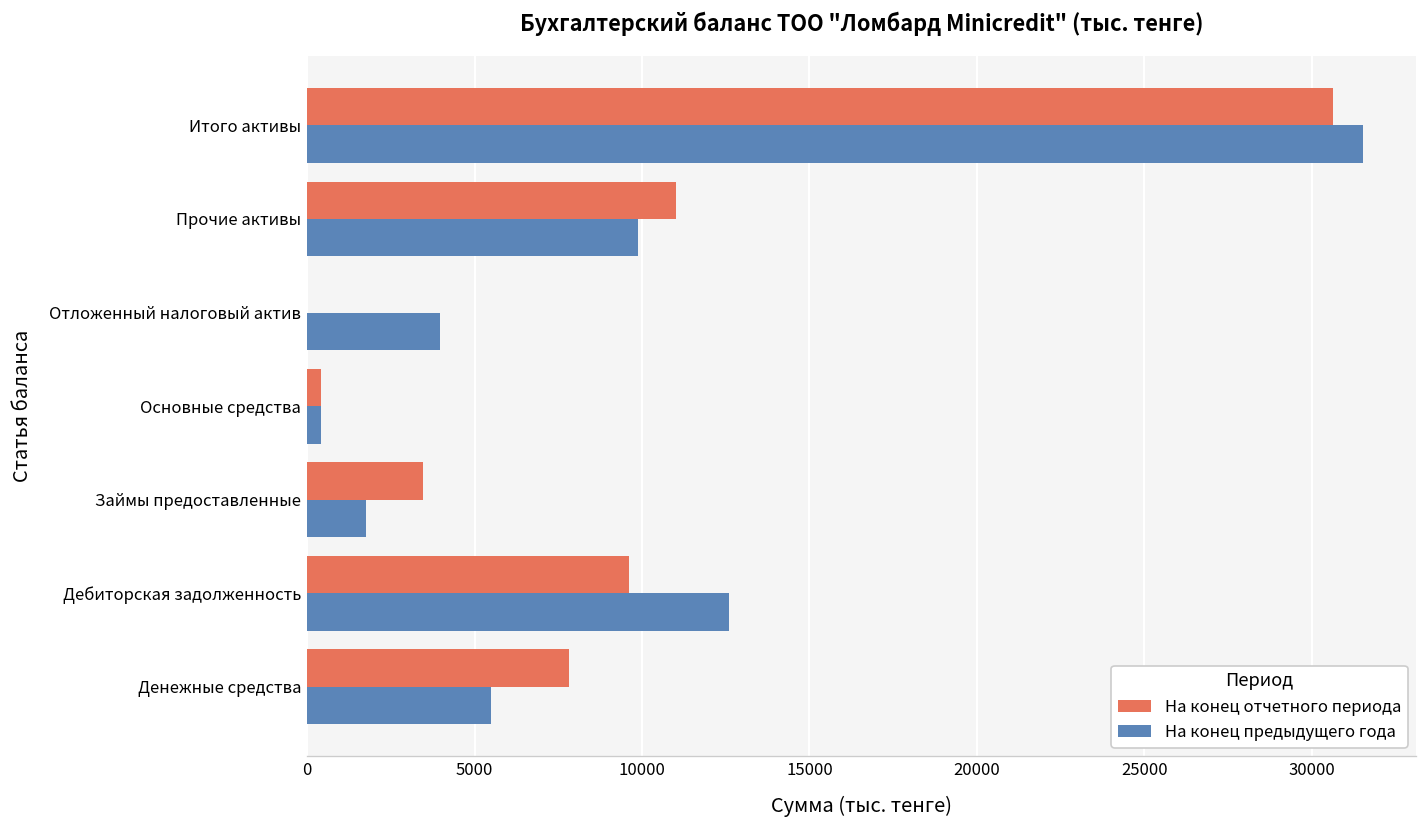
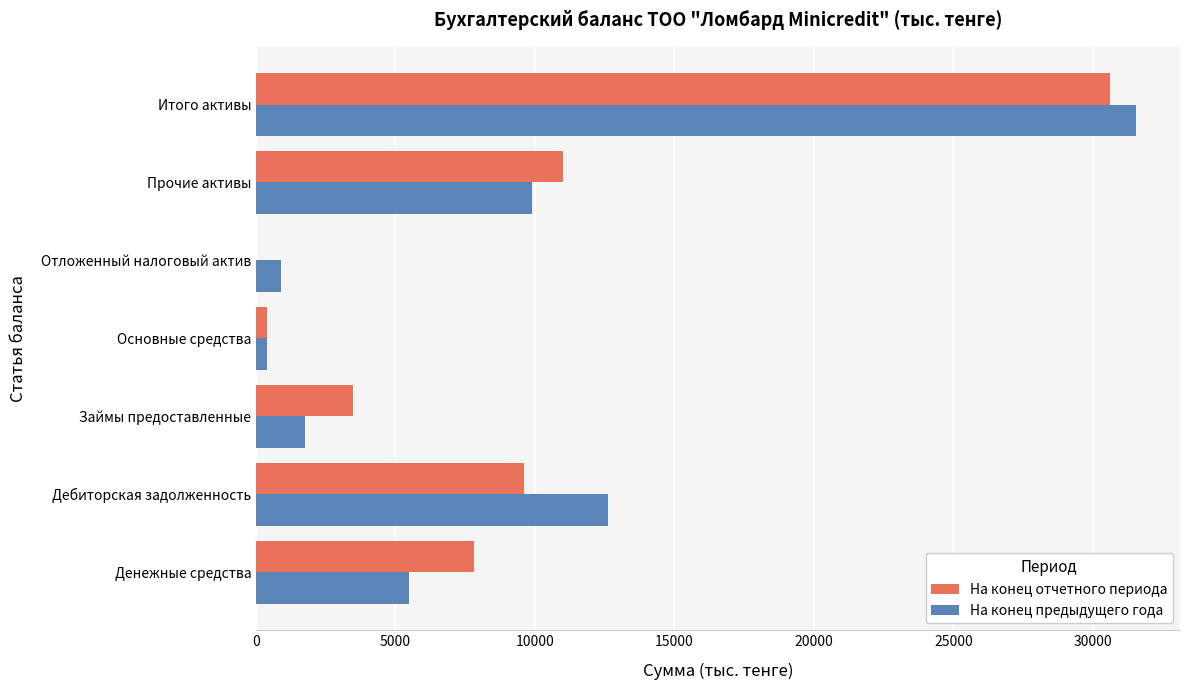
  {
    "На конец отчетного периода": {
      "Итого активы": 30600,
      "Прочие активы": 11000,
      "Отложенный налоговый актив": 0,
      "Основные средства": 400,
      "Займы предоставленные": 3500,
      "Дебиторская задолженность": 9600,
      "Денежные средства": 7800
    },
    "На конец предыдущего года": {
      "Итого активы": 31500,
      "Прочие активы": 9900,
-     "Отложенный налоговый актив": 4000,
+     "Отложенный налоговый актив": 900,
      "Основные средства": 400,
      "Займы предоставленные": 1800,
      "Дебиторская задолженность": 12600,
      "Денежные средства": 5500
    }
  }
